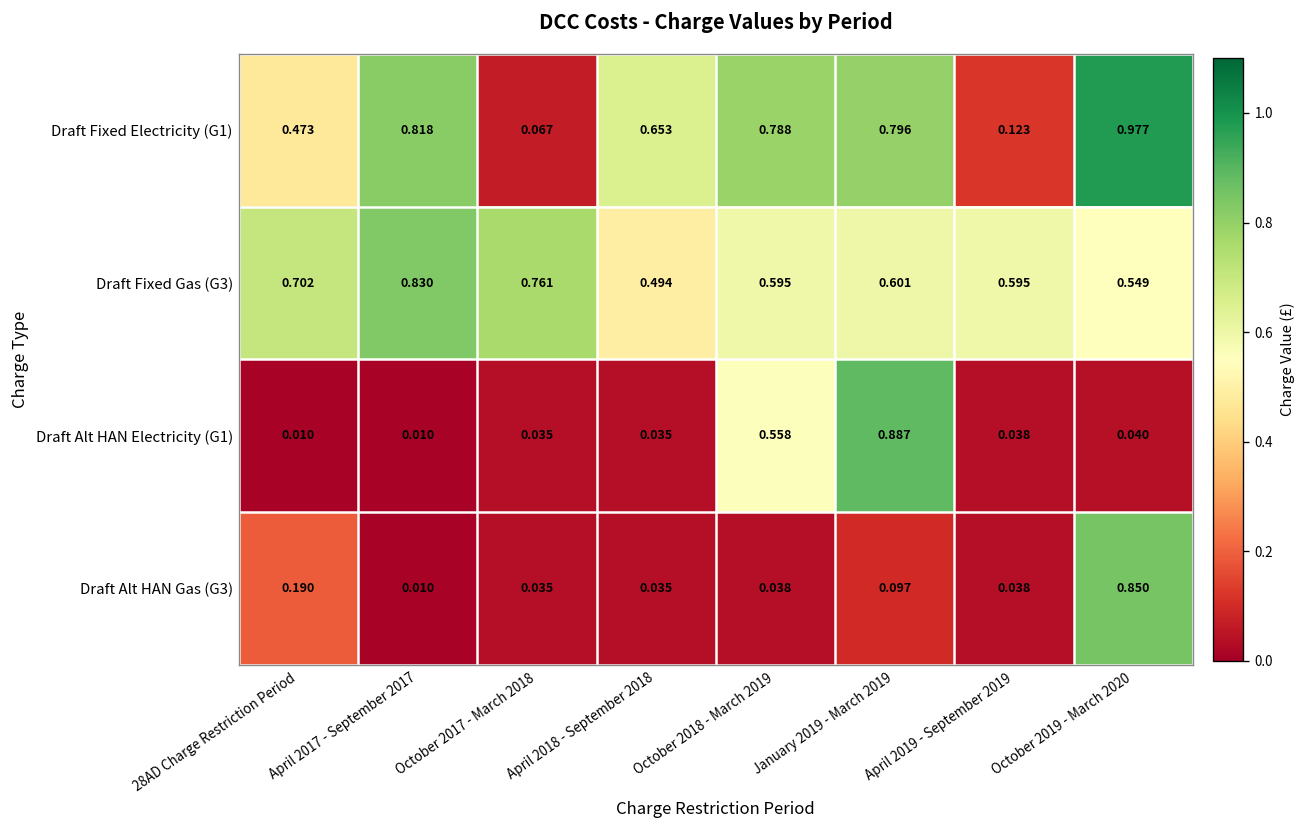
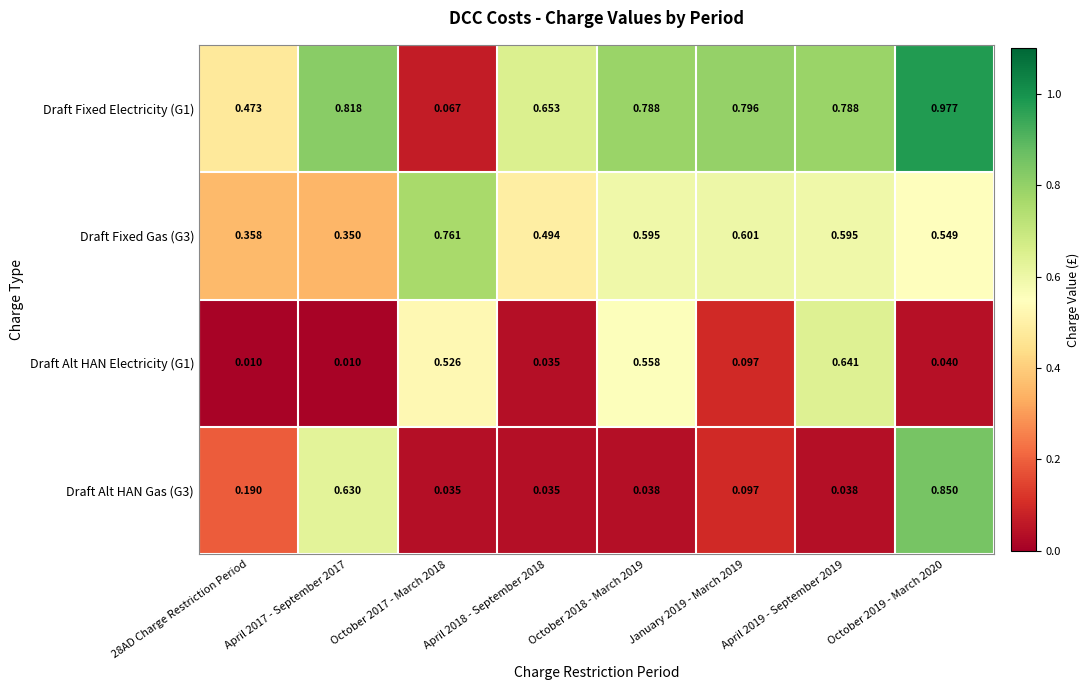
  {
    "Draft Fixed Electricity (G1)": {
      "28AD Charge Restriction Period": 0.473,
      "April 2017 - September 2017": 0.818,
      "October 2017 - March 2018": 0.067,
      "April 2018 - September 2018": 0.653,
      "October 2018 - March 2019": 0.788,
      "January 2019 - March 2019": 0.796,
-     "April 2019 - September 2019": 0.123,
+     "April 2019 - September 2019": 0.788,
      "October 2019 - March 2020": 0.977
    },
    "Draft Fixed Gas (G3)": {
-     "28AD Charge Restriction Period": 0.702,
-     "April 2017 - September 2017": 0.830,
+     "28AD Charge Restriction Period": 0.358,
+     "April 2017 - September 2017": 0.350,
      "October 2017 - March 2018": 0.761,
      "April 2018 - September 2018": 0.494,
      "October 2018 - March 2019": 0.595,
      "January 2019 - March 2019": 0.601,
      "April 2019 - September 2019": 0.595,
      "October 2019 - March 2020": 0.549
    },
    "Draft Alt HAN Electricity (G1)": {
      "28AD Charge Restriction Period": 0.010,
      "April 2017 - September 2017": 0.010,
-     "October 2017 - March 2018": 0.035,
+     "October 2017 - March 2018": 0.526,
      "April 2018 - September 2018": 0.035,
      "October 2018 - March 2019": 0.558,
-     "January 2019 - March 2019": 0.887,
-     "April 2019 - September 2019": 0.038,
+     "January 2019 - March 2019": 0.097,
+     "April 2019 - September 2019": 0.641,
      "October 2019 - March 2020": 0.040
    },
    "Draft Alt HAN Gas (G3)": {
      "28AD Charge Restriction Period": 0.190,
-     "April 2017 - September 2017": 0.010,
+     "April 2017 - September 2017": 0.630,
      "October 2017 - March 2018": 0.035,
      "April 2018 - September 2018": 0.035,
      "October 2018 - March 2019": 0.038,
      "January 2019 - March 2019": 0.097,
      "April 2019 - September 2019": 0.038,
      "October 2019 - March 2020": 0.850
    }
  }
